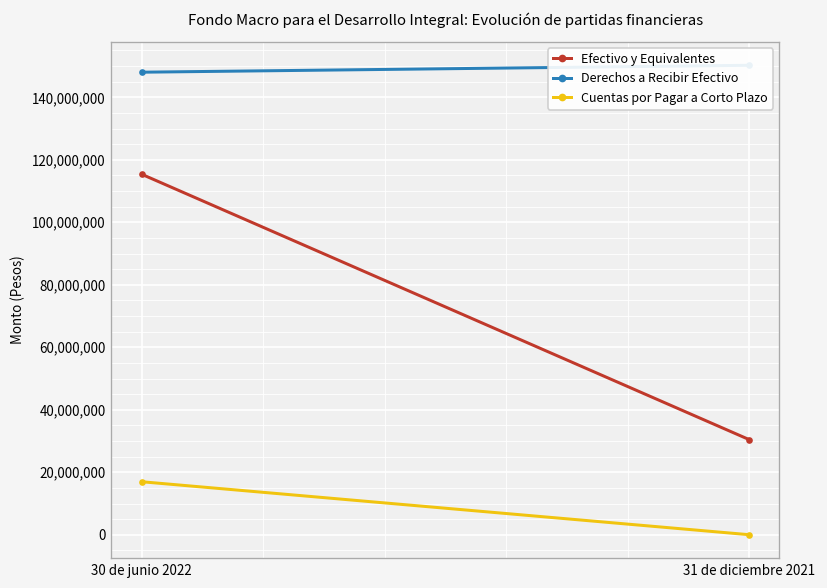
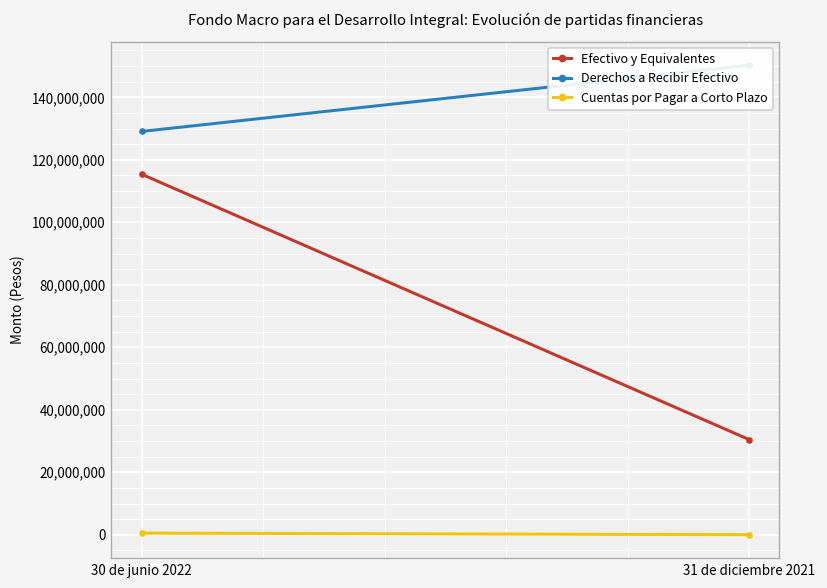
  {
    "Efectivo y Equivalentes": {
      "30 de junio 2022": "115,000,000",
      "31 de diciembre 2021": "30,000,000"
    },
    "Derechos a Recibir Efectivo": {
-     "30 de junio 2022": "148,000,000"
+     "30 de junio 2022": "129,000,000"
    },
    "Cuentas por Pagar a Corto Plazo": {
-     "30 de junio 2022": "17,000,000",
+     "30 de junio 2022": "1,000,000",
      "31 de diciembre 2021": "0"
    }
  }
